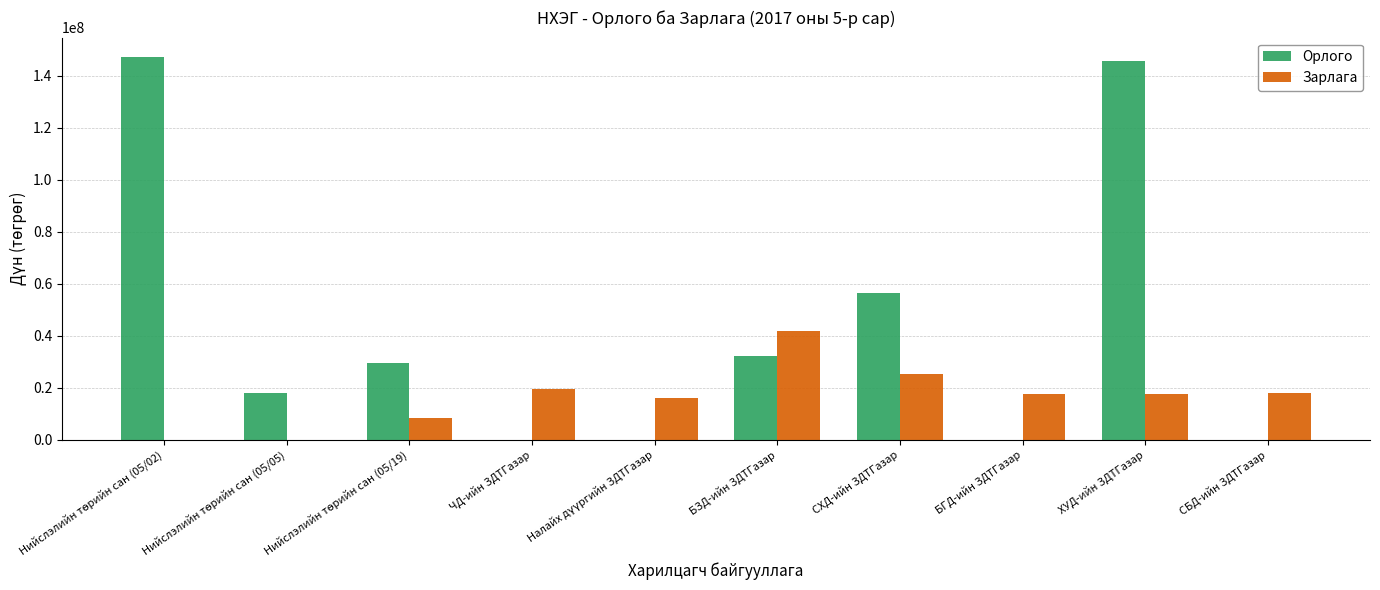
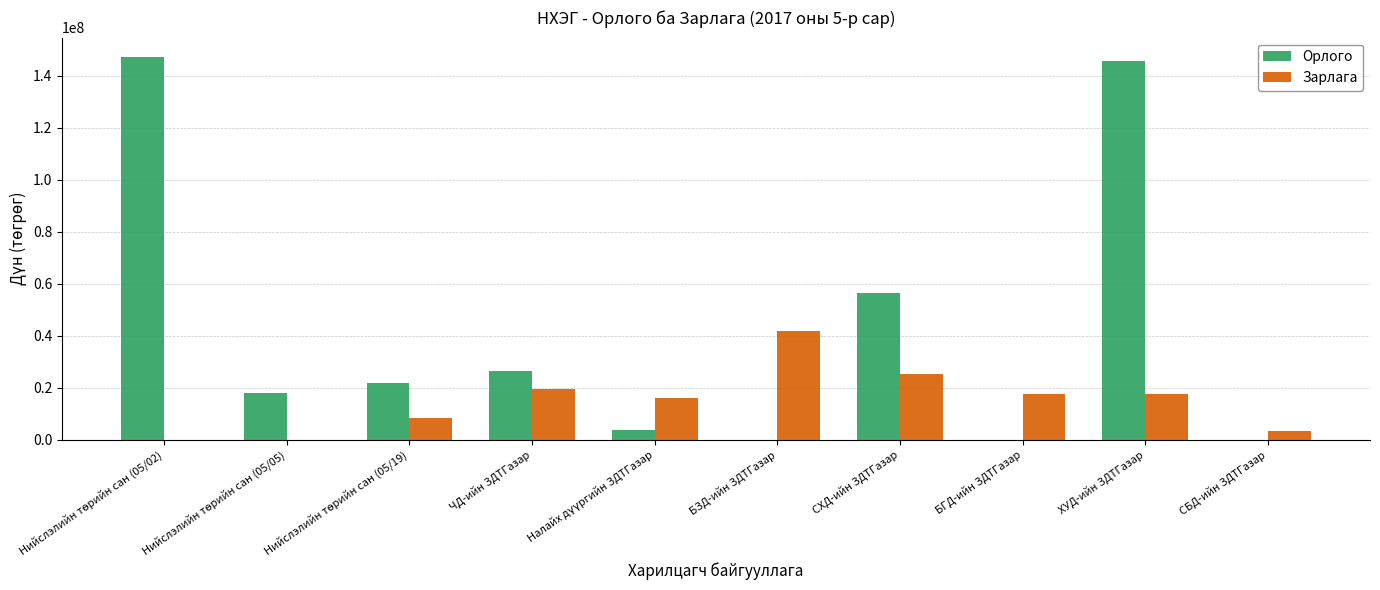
  {
    "Орлого": {
      "Нийслэлийн төрийн сан (05/02)": 147000000,
      "Нийслэлийн төрийн сан (05/05)": 18000000,
-     "Нийслэлийн төрийн сан (05/19)": 29000000,
-     "ЧД-ийн ЗДТГазар": 0,
-     "Налайх дүүргийн ЗДТГазар": 0,
-     "БЗД-ийн ЗДТГазар": 32000000,
+     "Нийслэлийн төрийн сан (05/19)": 22000000,
+     "ЧД-ийн ЗДТГазар": 26000000,
+     "Налайх дүүргийн ЗДТГазар": 4000000,
+     "БЗД-ийн ЗДТГазар": 0,
      "СХД-ийн ЗДТГазар": 56000000,
      "БГД-ийн ЗДТГазар": 0,
      "ХУД-ийн ЗДТГазар": 146000000,
      "СБД-ийн ЗДТГазар": 0
    },
    "Зарлага": {
      "Нийслэлийн төрийн сан (05/02)": 0,
      "Нийслэлийн төрийн сан (05/05)": 0,
      "Нийслэлийн төрийн сан (05/19)": 8000000,
      "ЧД-ийн ЗДТГазар": 20000000,
      "Налайх дүүргийн ЗДТГазар": 16000000,
      "БЗД-ийн ЗДТГазар": 42000000,
      "СХД-ийн ЗДТГазар": 25000000,
      "БГД-ийн ЗДТГазар": 18000000,
      "ХУД-ийн ЗДТГазар": 18000000,
-     "СБД-ийн ЗДТГазар": 18000000
+     "СБД-ийн ЗДТГазар": 3000000
    }
  }
